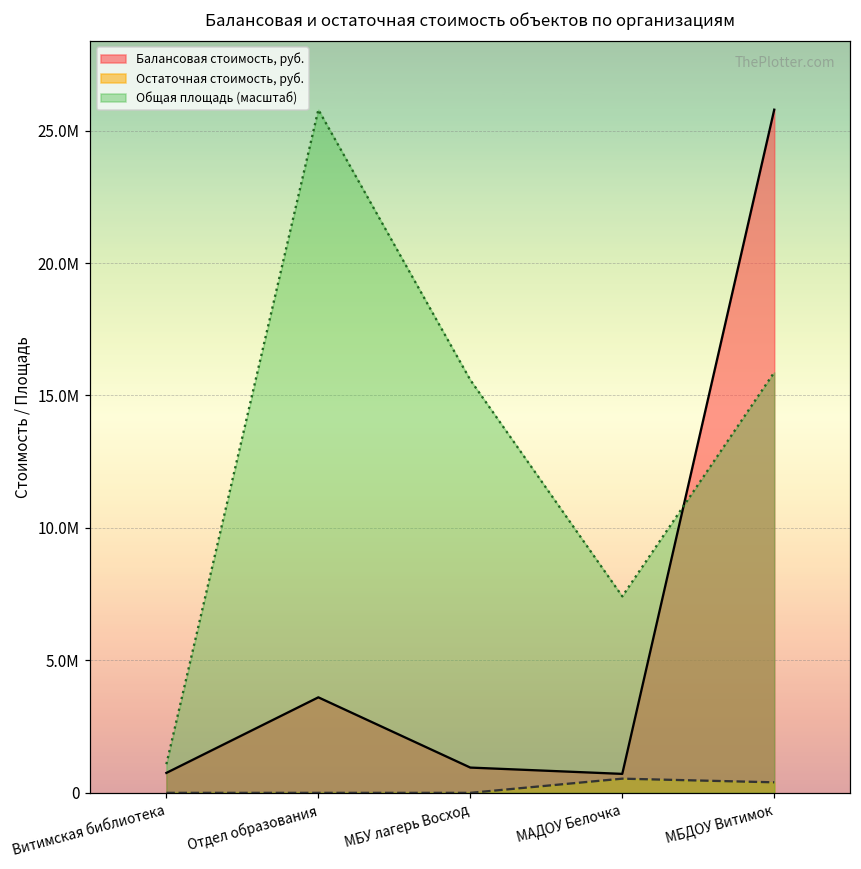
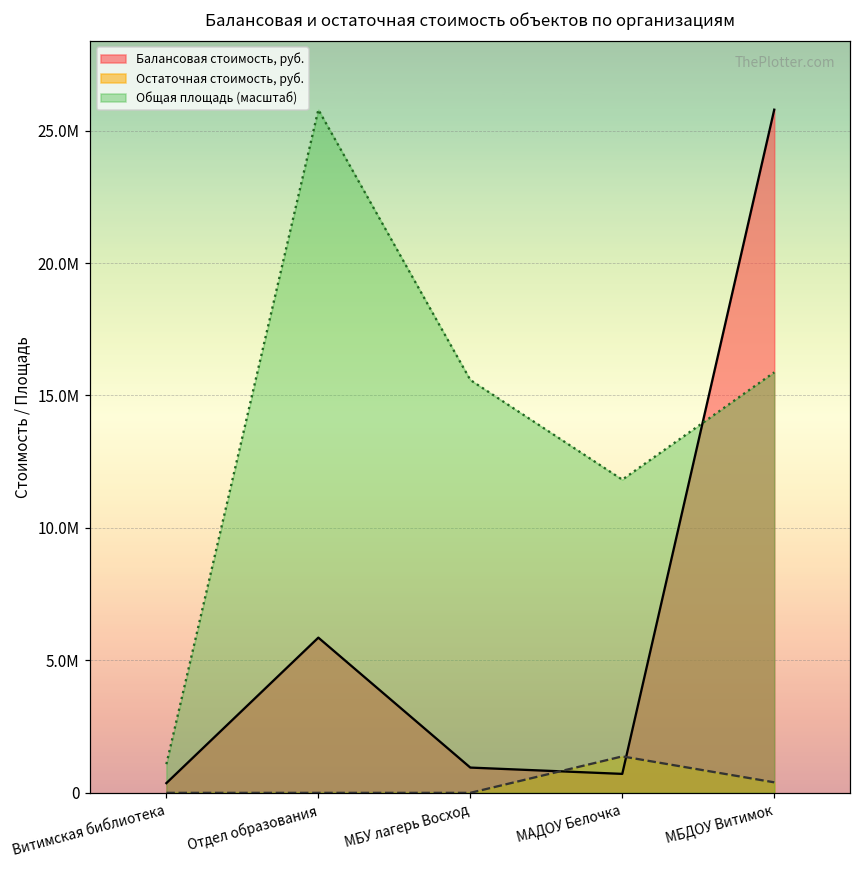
  {
    "Балансовая стоимость, руб.": {
-     "Витимская библиотека": 800000,
-     "Отдел образования": 3600000,
+     "Витимская библиотека": 400000,
+     "Отдел образования": 5900000,
      "МБУ лагерь Восход": 1000000,
      "МАДОУ Белочка": 700000,
      "МБДОУ Витимок": 25800000
    },
    "Остаточная стоимость, руб.": {
      "Витимская библиотека": 0,
      "Отдел образования": 0,
      "МБУ лагерь Восход": 0,
-     "МАДОУ Белочка": 500000,
+     "МАДОУ Белочка": 1400000,
      "МБДОУ Витимок": 400000
    },
    "Общая площадь (масштаб)": {
      "Витимская библиотека": 1100000,
      "Отдел образования": 25800000,
      "МБУ лагерь Восход": 15600000,
-     "МАДОУ Белочка": 7400000,
+     "МАДОУ Белочка": 11800000,
      "МБДОУ Витимок": 15900000
    }
  }
